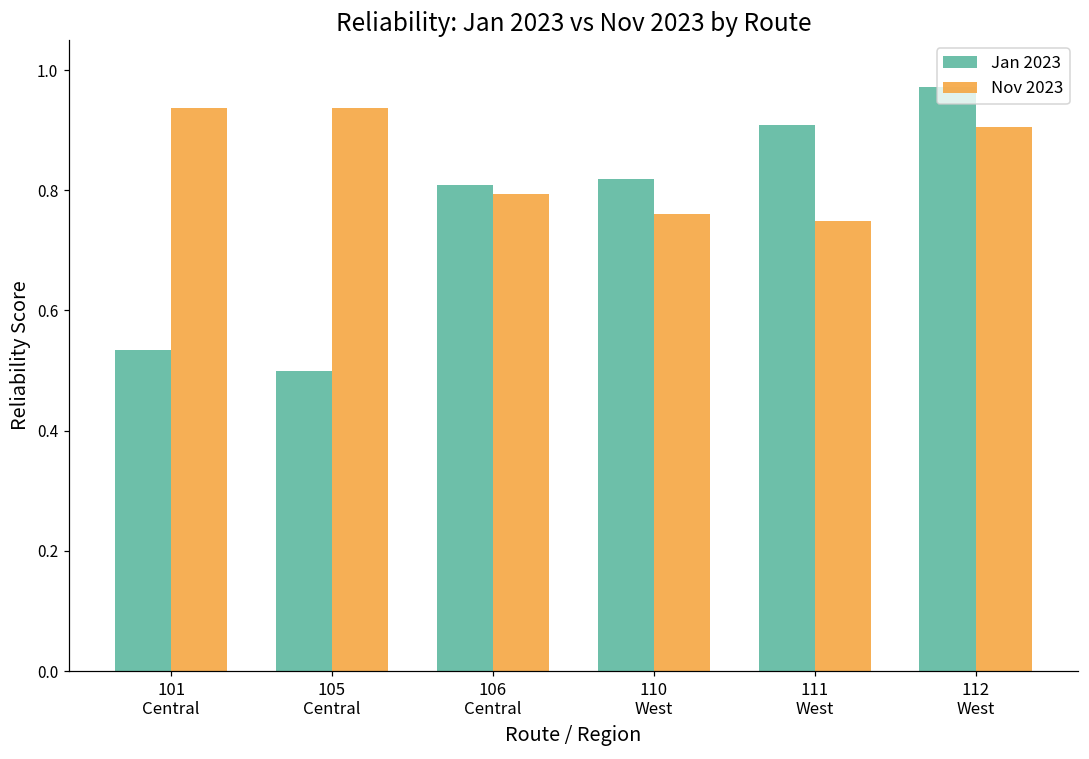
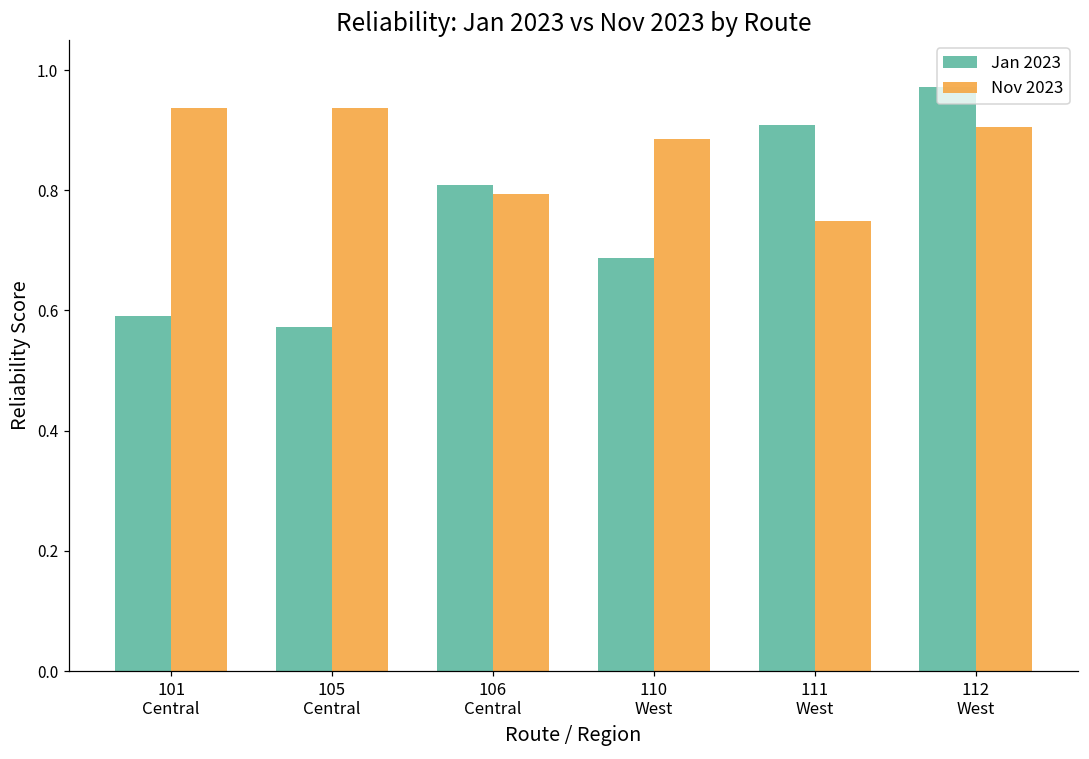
  {
    "Jan 2023": {
-     "101 Central": 0.53,
-     "105 Central": 0.50,
+     "101 Central": 0.59,
+     "105 Central": 0.57,
      "106 Central": 0.81,
-     "110 West": 0.82,
+     "110 West": 0.69,
      "111 West": 0.91
    },
    "Nov 2023": {
      "101 Central": 0.94,
      "105 Central": 0.94,
      "106 Central": 0.79,
-     "110 West": 0.76,
+     "110 West": 0.89,
      "111 West": 0.75,
      "112 West": 0.91
    }
  }
